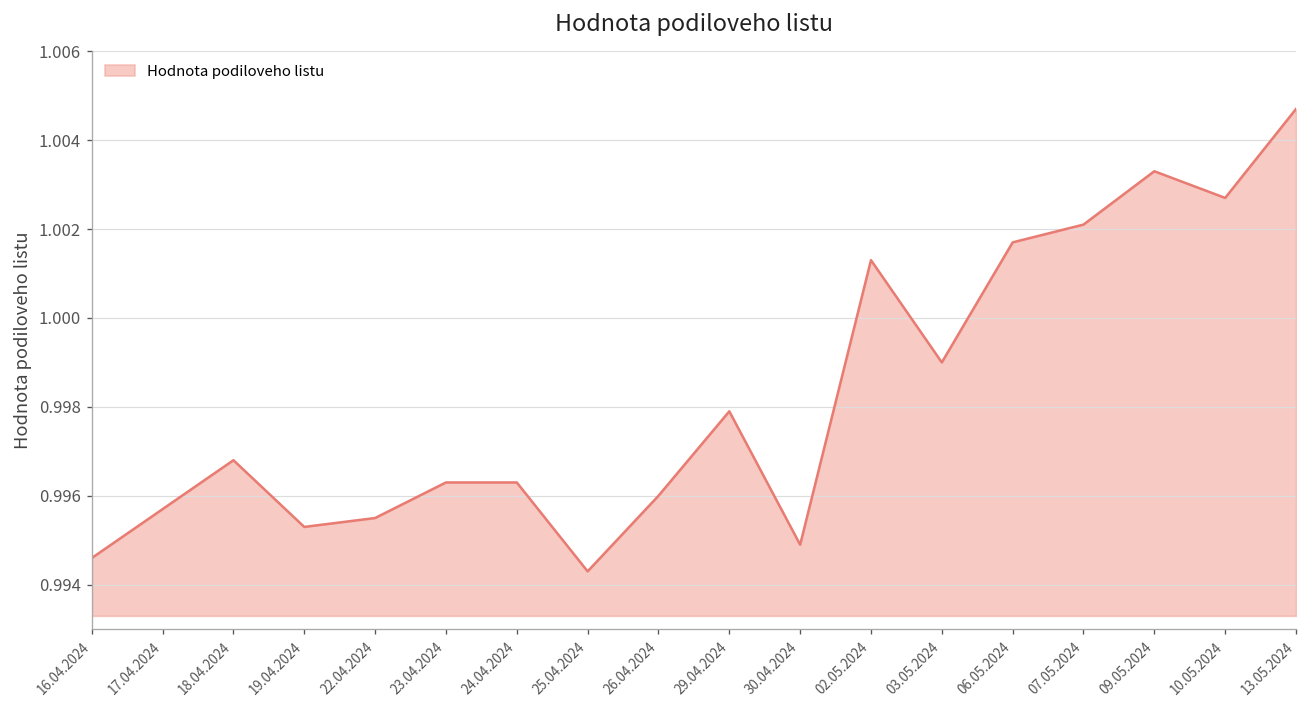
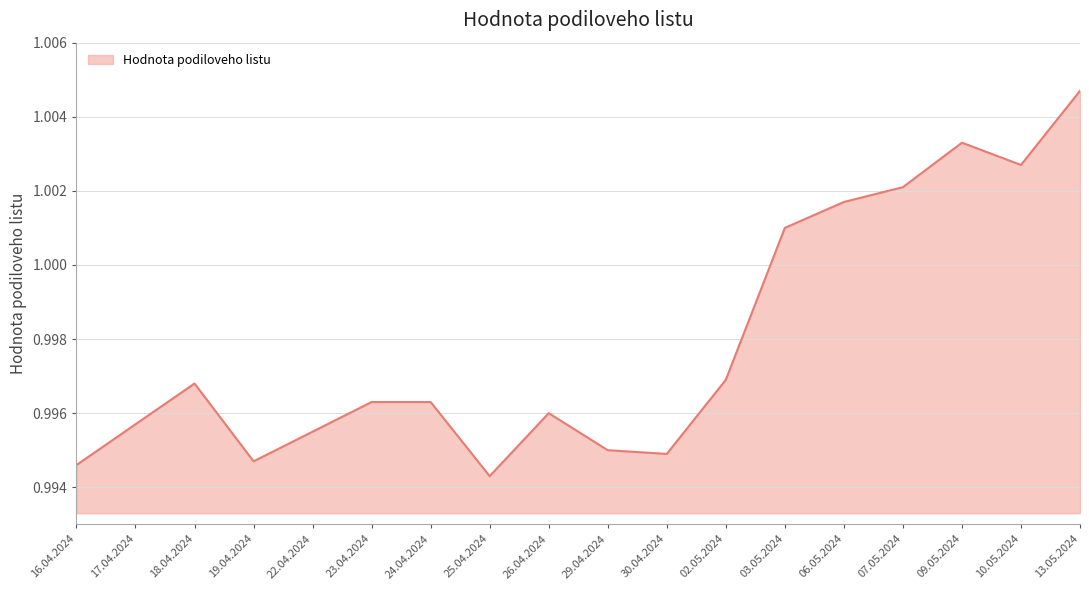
  {
    "16.04.2024": 0.9946,
    "17.04.2024": 0.9957,
    "18.04.2024": 0.9968,
-   "19.04.2024": 0.9953,
+   "19.04.2024": 0.9947,
    "22.04.2024": 0.9955,
    "23.04.2024": 0.9963,
    "24.04.2024": 0.9963,
    "25.04.2024": 0.9943,
    "26.04.2024": 0.9960,
-   "29.04.2024": 0.9979,
+   "29.04.2024": 0.9950,
    "30.04.2024": 0.9949,
-   "02.05.2024": 1.0013,
-   "03.05.2024": 0.999,
+   "02.05.2024": 0.9969,
+   "03.05.2024": 1.001,
    "06.05.2024": 1.0017,
    "07.05.2024": 1.0021,
    "09.05.2024": 1.0033,
    "10.05.2024": 1.0027,
    "13.05.2024": 1.0047
  }
